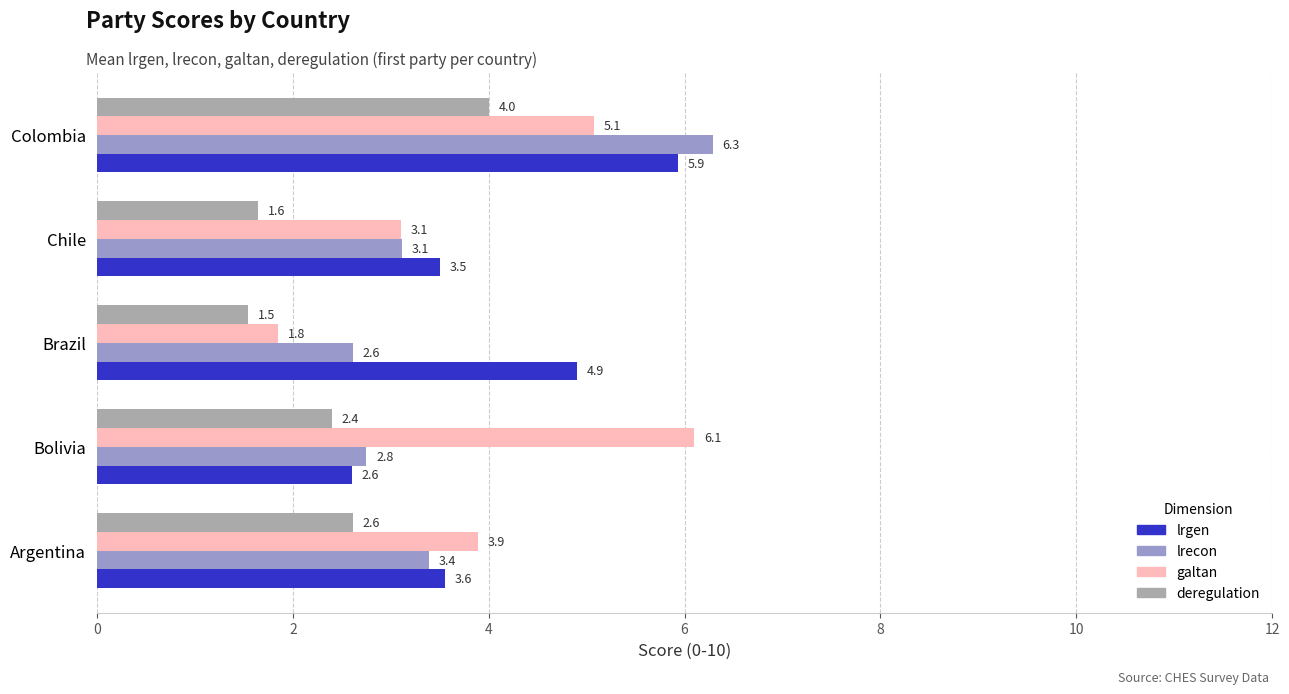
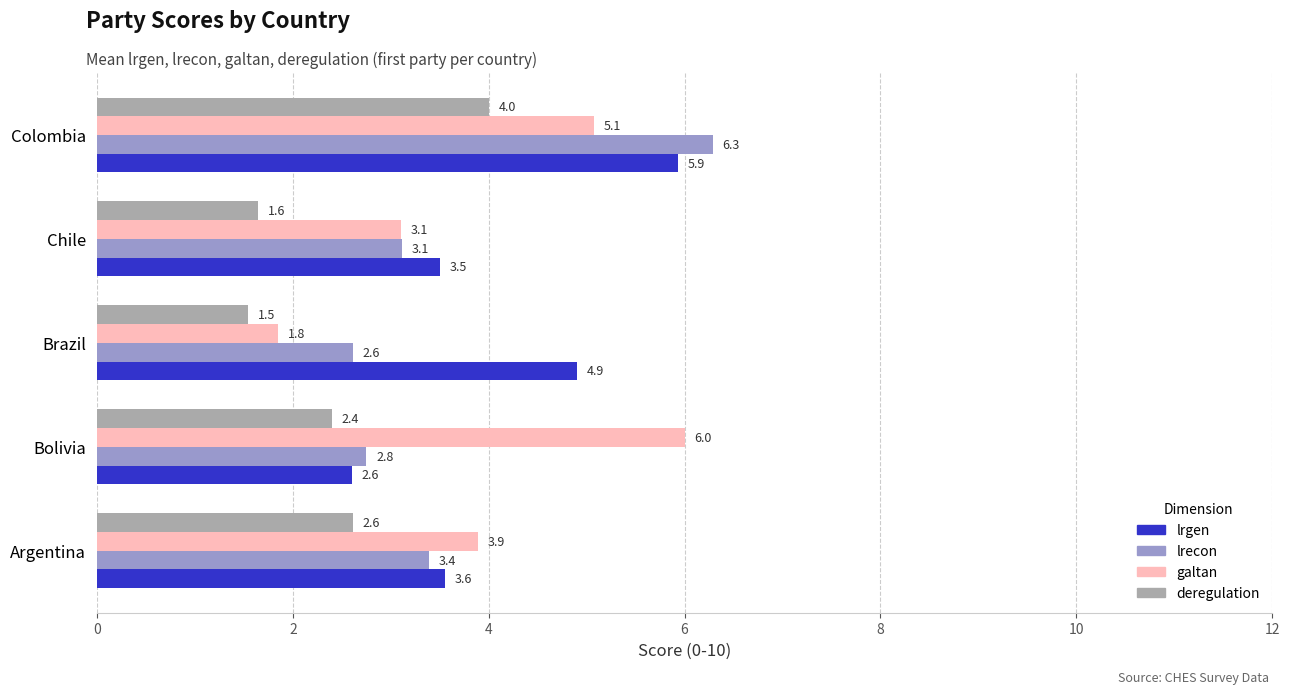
  {
    "lrgen": {
      "Colombia": 5.9,
      "Chile": 3.5,
      "Brazil": 4.9,
      "Bolivia": 2.6,
      "Argentina": 3.6
    },
    "galtan": {
      "Colombia": 5.1,
      "Chile": 3.1,
      "Brazil": 1.8,
-     "Bolivia": 6.1,
+     "Bolivia": 6.0,
      "Argentina": 3.9
    }
  }
